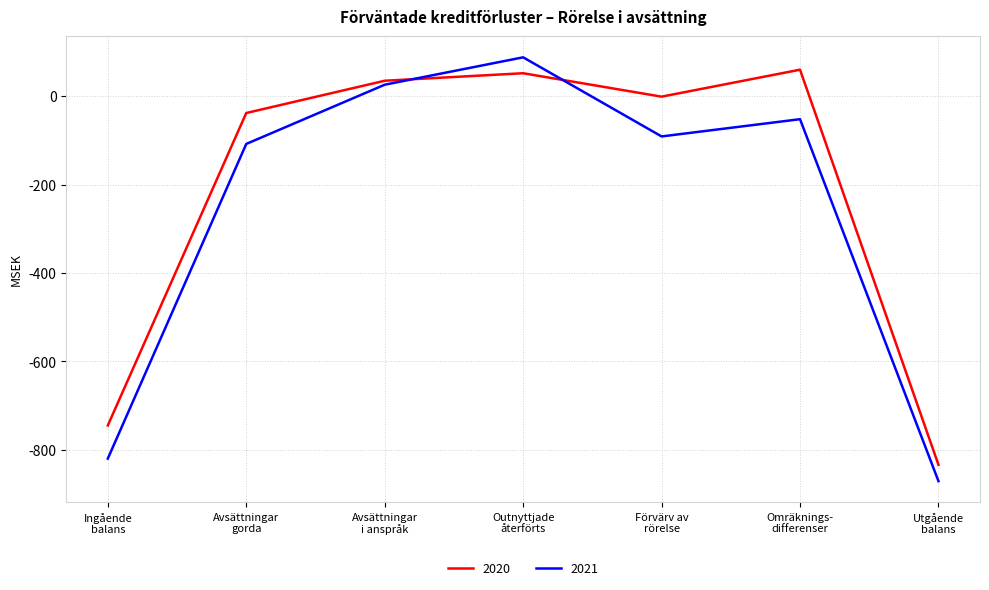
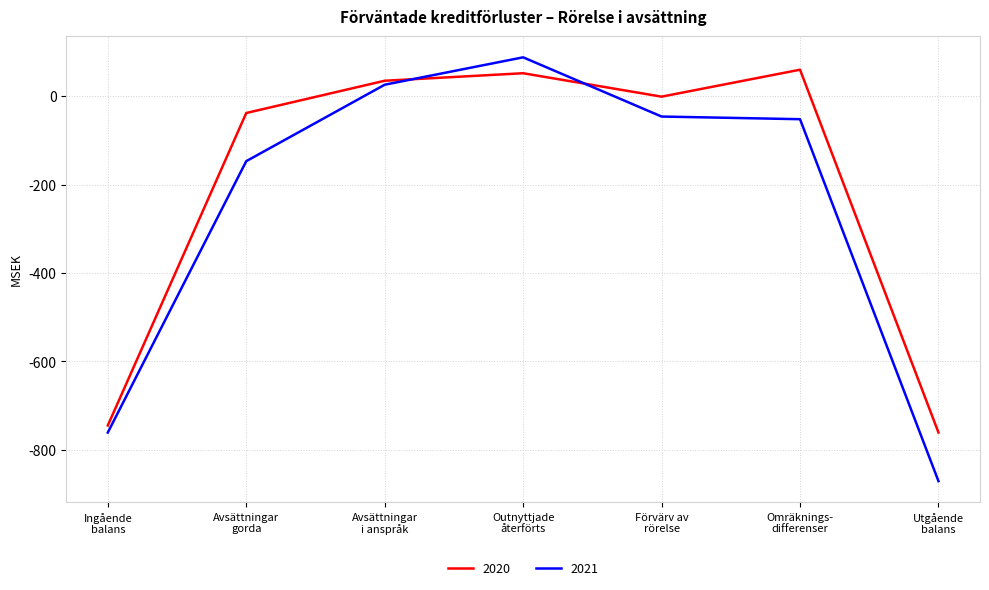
  {
    "2020": {
      "Ingående balans": -750,
      "Avsättningar gorda": -40,
      "Avsättningar i anspråk": 40,
      "Outnyttjade återförts": 50,
      "Förvärv av rörelse": 0,
      "Omräknings- differenser": 60,
-     "Utgående balans": -830
+     "Utgående balans": -760
    },
    "2021": {
-     "Ingående balans": -820,
-     "Avsättningar gorda": -110,
+     "Ingående balans": -760,
+     "Avsättningar gorda": -150,
      "Avsättningar i anspråk": 30,
      "Outnyttjade återförts": 90,
-     "Förvärv av rörelse": -90,
+     "Förvärv av rörelse": -50,
      "Omräknings- differenser": -50,
      "Utgående balans": -870
    }
  }
